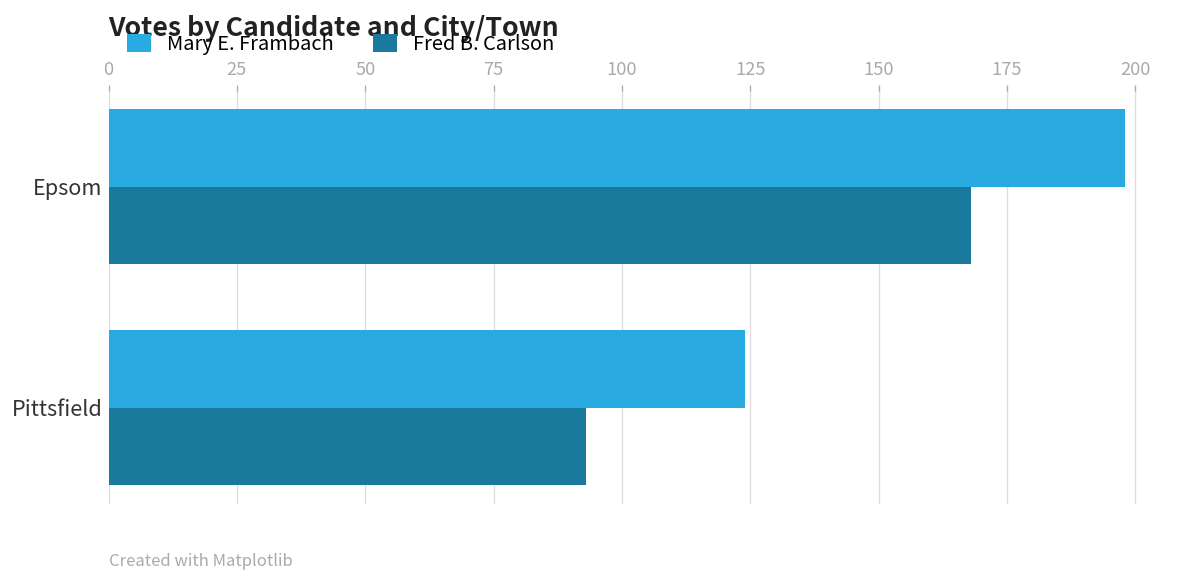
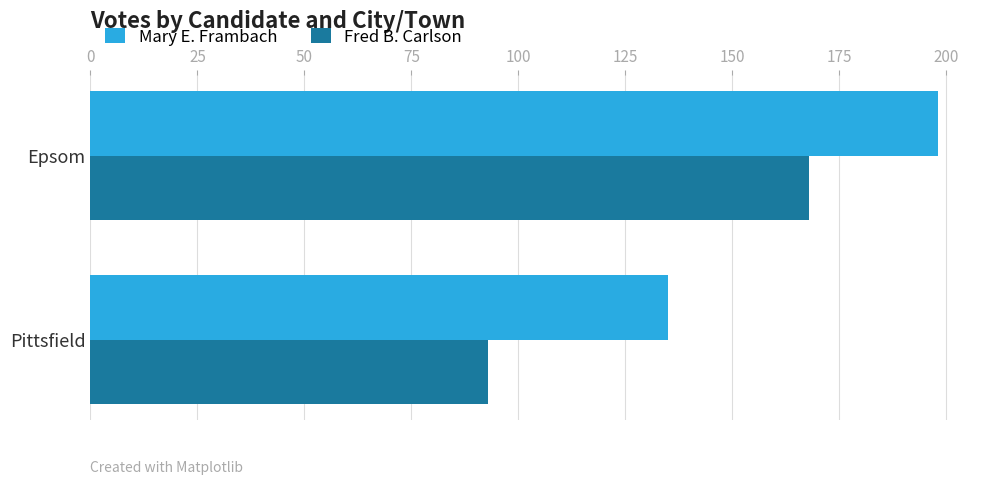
  {
    "Mary E. Frambach": {
      "Epsom": 198,
-     "Pittsfield": 124
+     "Pittsfield": 135
    },
    "Fred B. Carlson": {
      "Epsom": 168,
      "Pittsfield": 93
    }
  }
